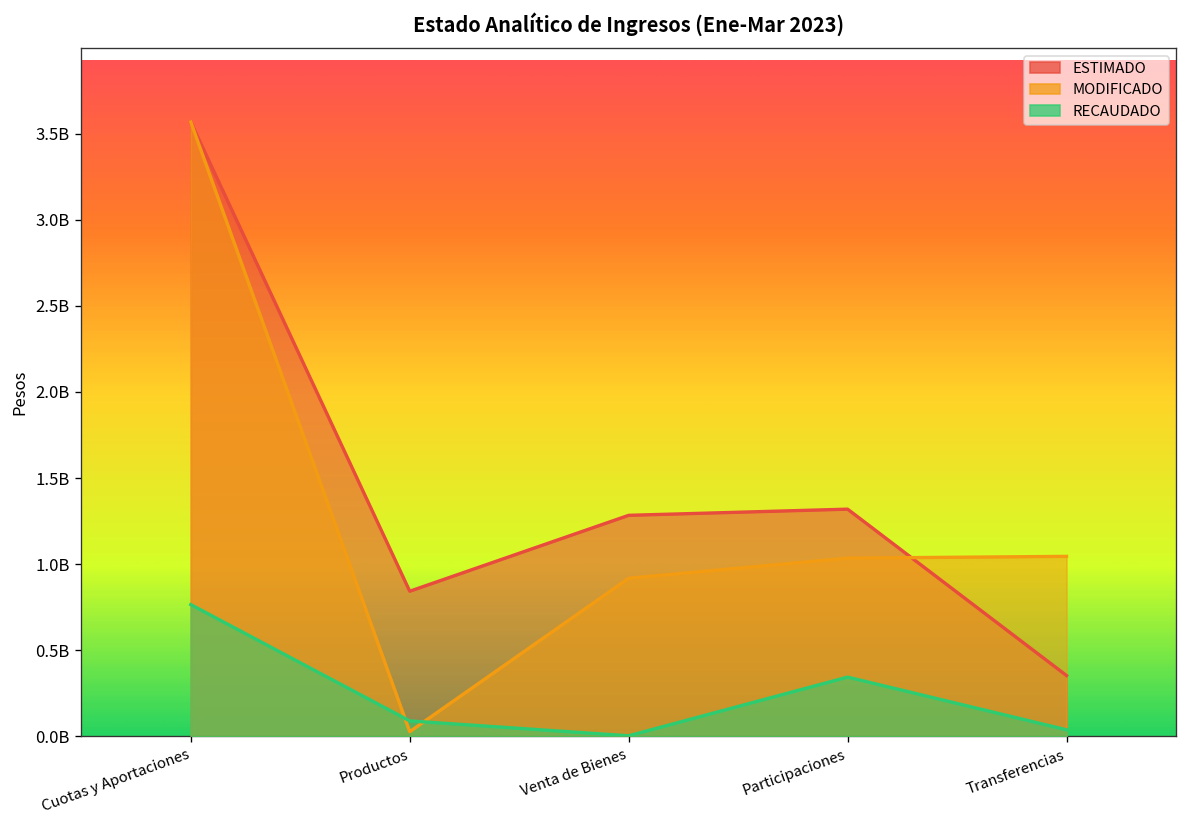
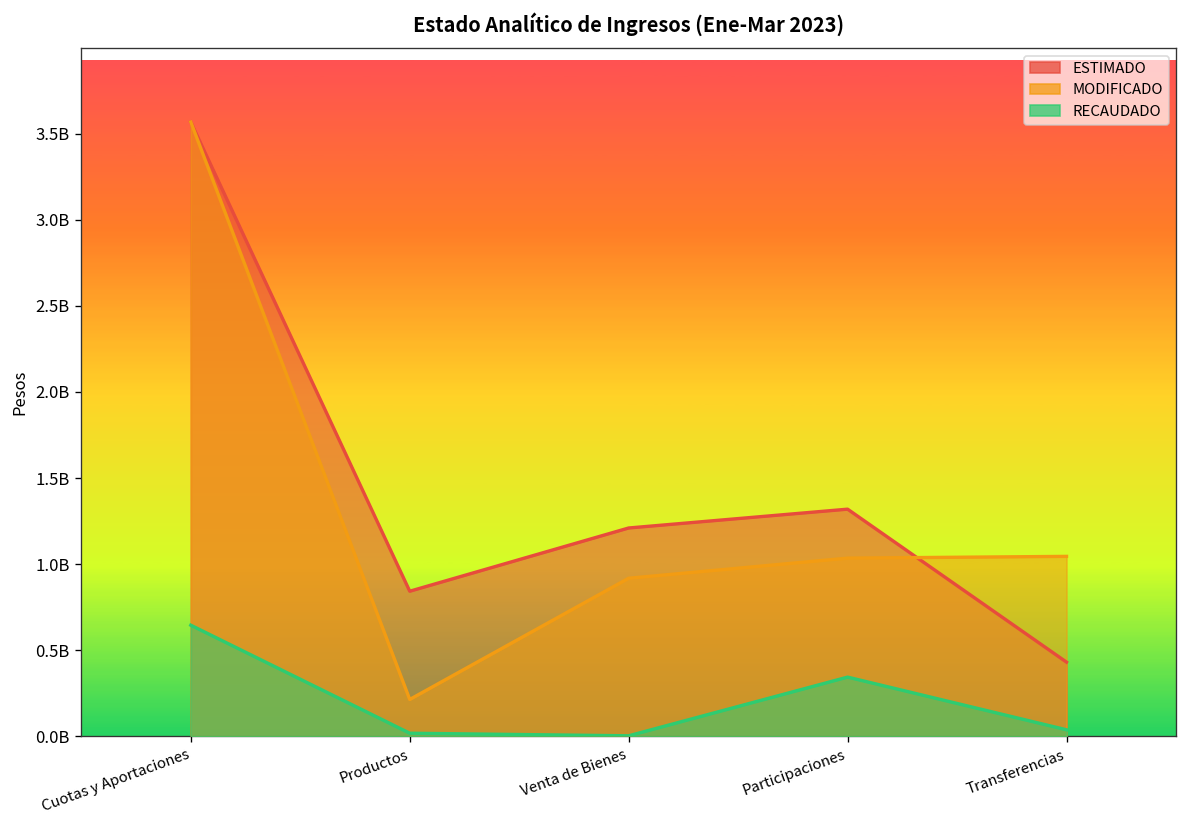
  {
    "ESTIMADO": {
      "Productos": 840000000,
-     "Venta de Bienes": 1280000000,
+     "Venta de Bienes": 1210000000,
      "Participaciones": 1320000000,
-     "Transferencias": 350000000
+     "Transferencias": 430000000
    },
    "MODIFICADO": {
-     "Productos": 30000000,
+     "Productos": 210000000,
      "Venta de Bienes": 920000000,
      "Participaciones": 1030000000,
      "Transferencias": 1050000000
    },
    "RECAUDADO": {
-     "Cuotas y Aportaciones": 770000000,
-     "Productos": 90000000,
+     "Cuotas y Aportaciones": 650000000,
+     "Productos": 20000000,
      "Venta de Bienes": 0,
      "Participaciones": 340000000,
      "Transferencias": 40000000
    }
  }
